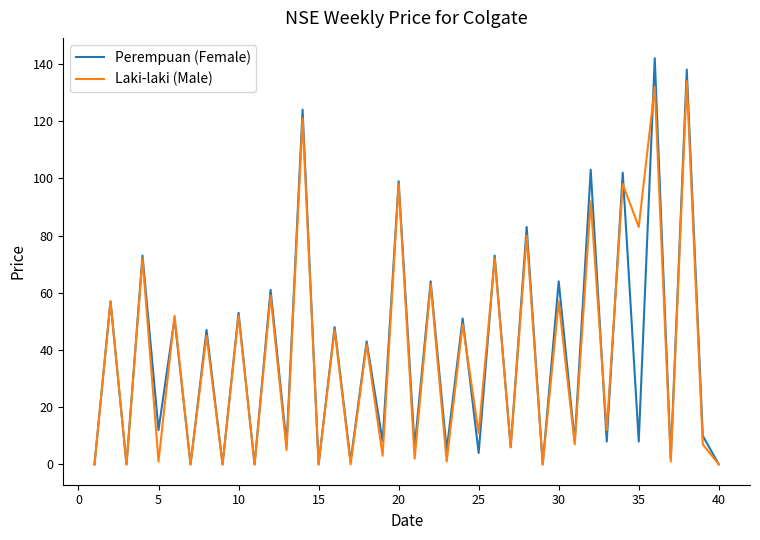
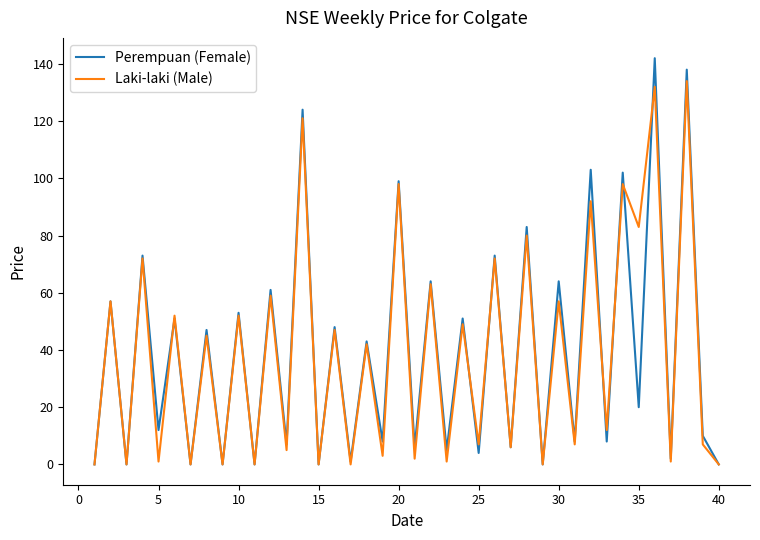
  {
    "Perempuan (Female)": {
      "5": 12,
      "10": 53,
      "20": 99,
      "25": 4,
      "30": 64,
-     "35": 8
+     "35": 20
    },
    "Laki-laki (Male)": {
      "5": 1,
      "10": 52,
      "20": 98,
-     "25": 11,
+     "25": 7,
      "30": 57,
      "35": 83
    }
  }
